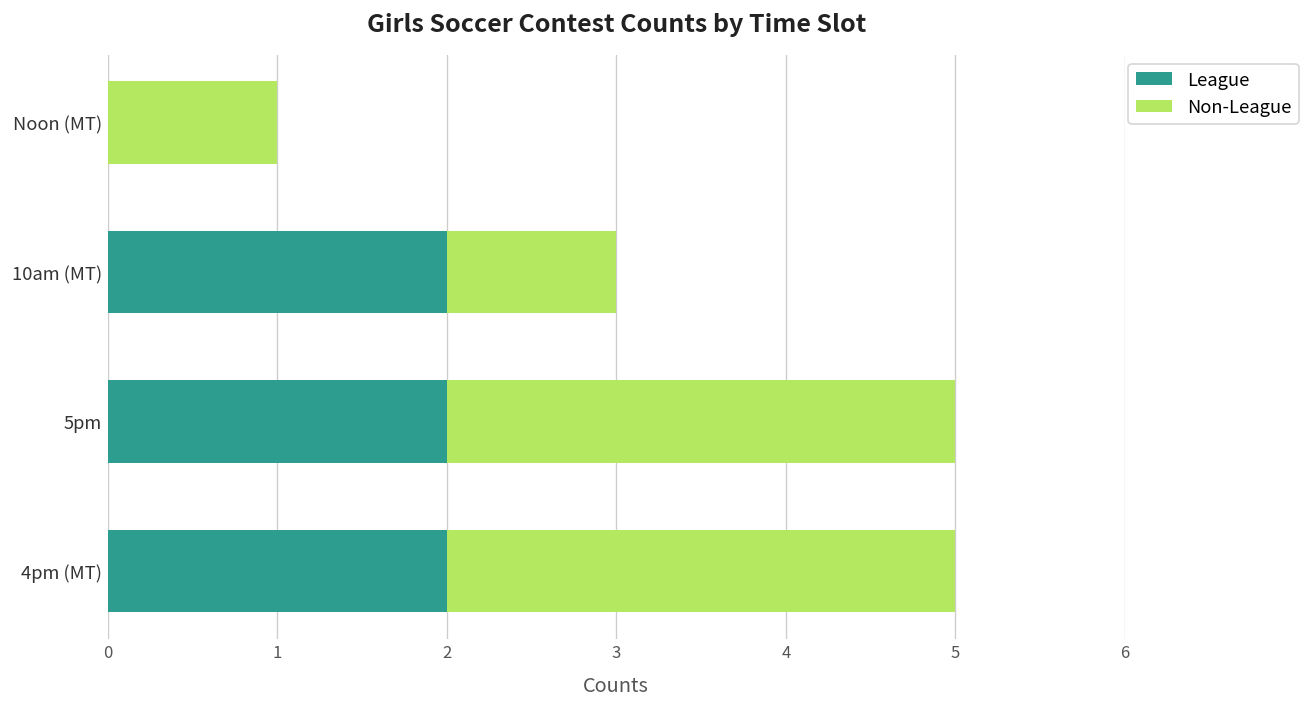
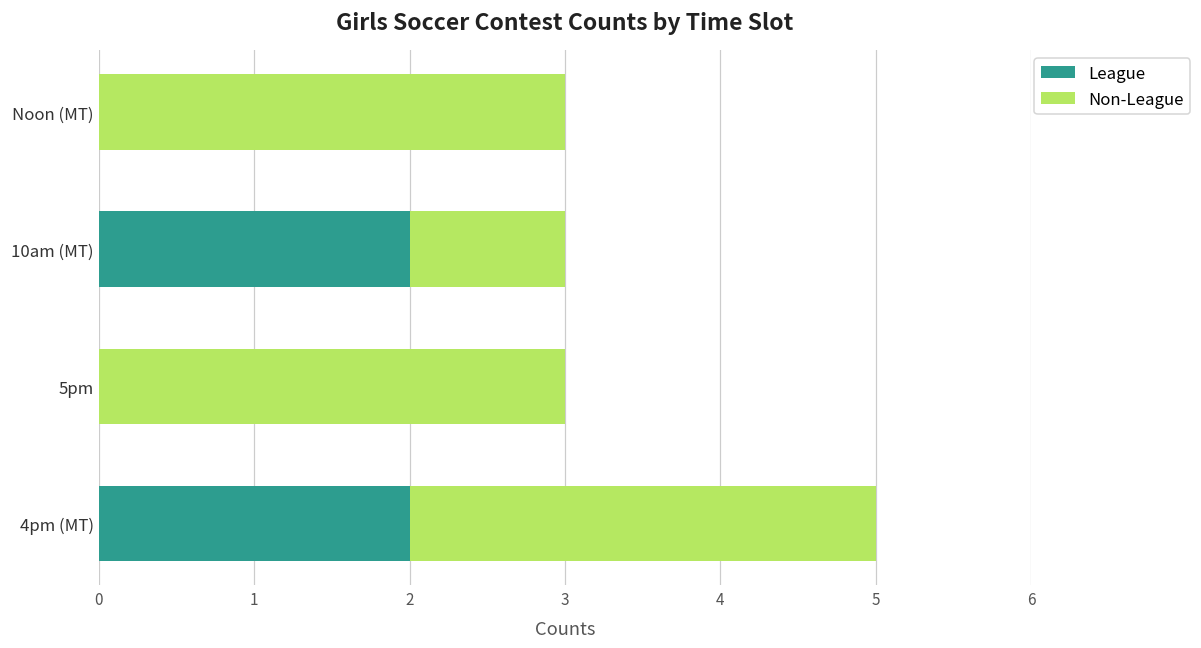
  {
    "League": {
      "Noon (MT)": 0,
      "10am (MT)": 2,
-     "5pm": 2,
+     "5pm": 0,
      "4pm (MT)": 2
    },
    "Non-League": {
-     "Noon (MT)": 1
+     "Noon (MT)": 3
    }
  }
